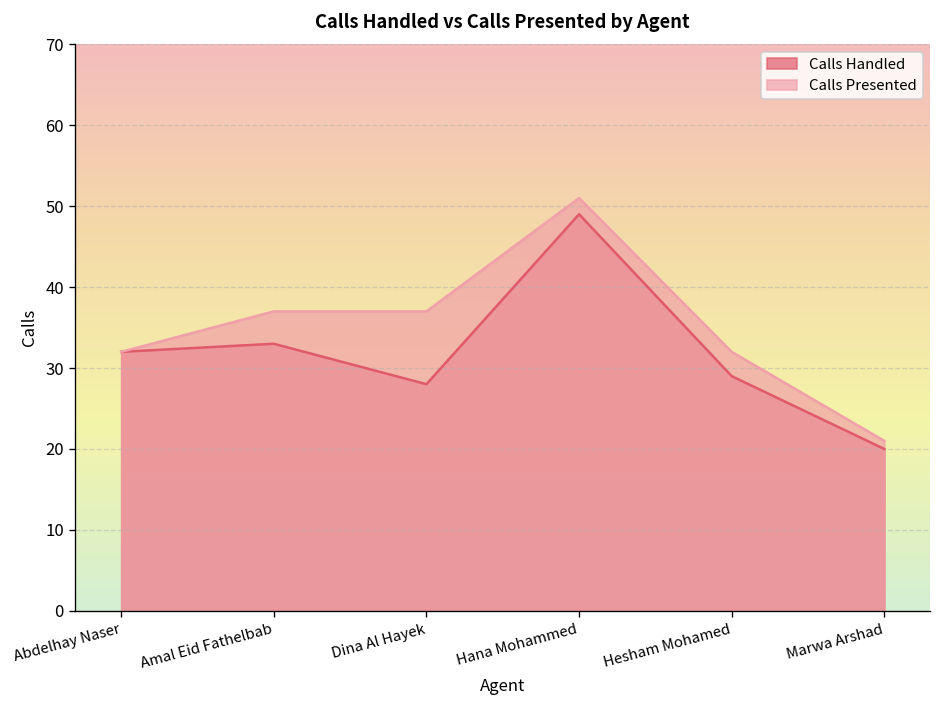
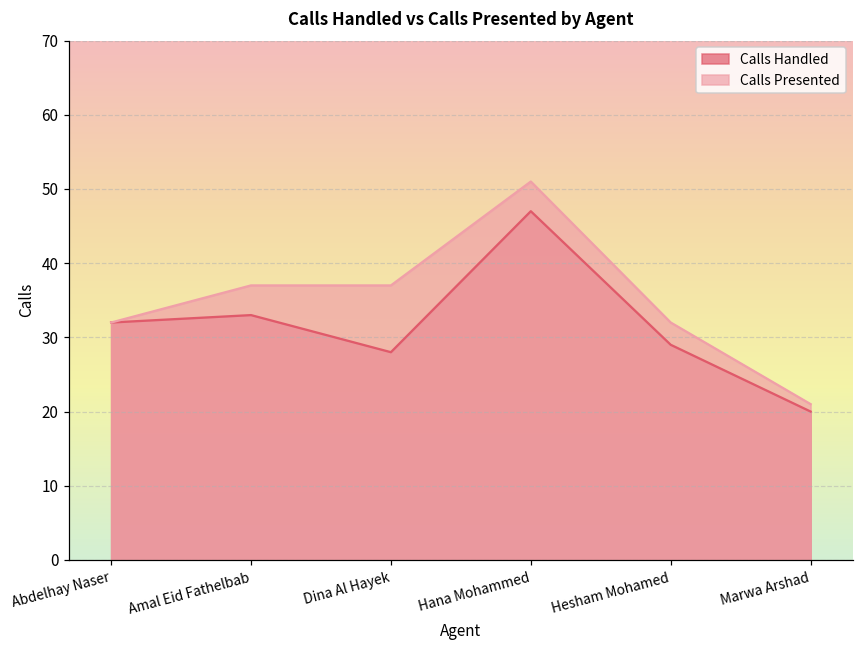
  {
    "Calls Handled": {
      "Amal Eid Fathelbab": 33,
      "Dina Al Hayek": 28,
-     "Hana Mohammed": 49,
+     "Hana Mohammed": 47,
      "Hesham Mohamed": 29,
      "Marwa Arshad": 20
    },
    "Calls Presented": {
      "Amal Eid Fathelbab": 37,
      "Dina Al Hayek": 37,
      "Hana Mohammed": 51,
      "Hesham Mohamed": 32,
      "Marwa Arshad": 21
    }
  }
